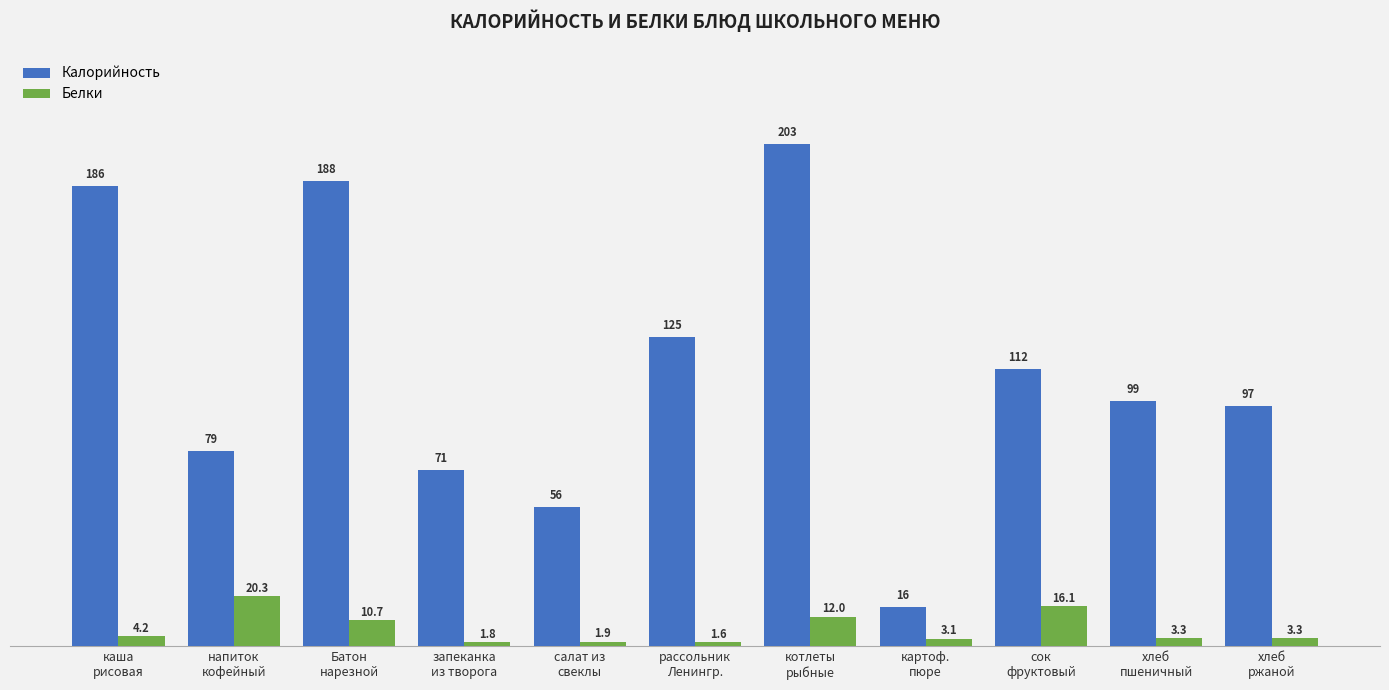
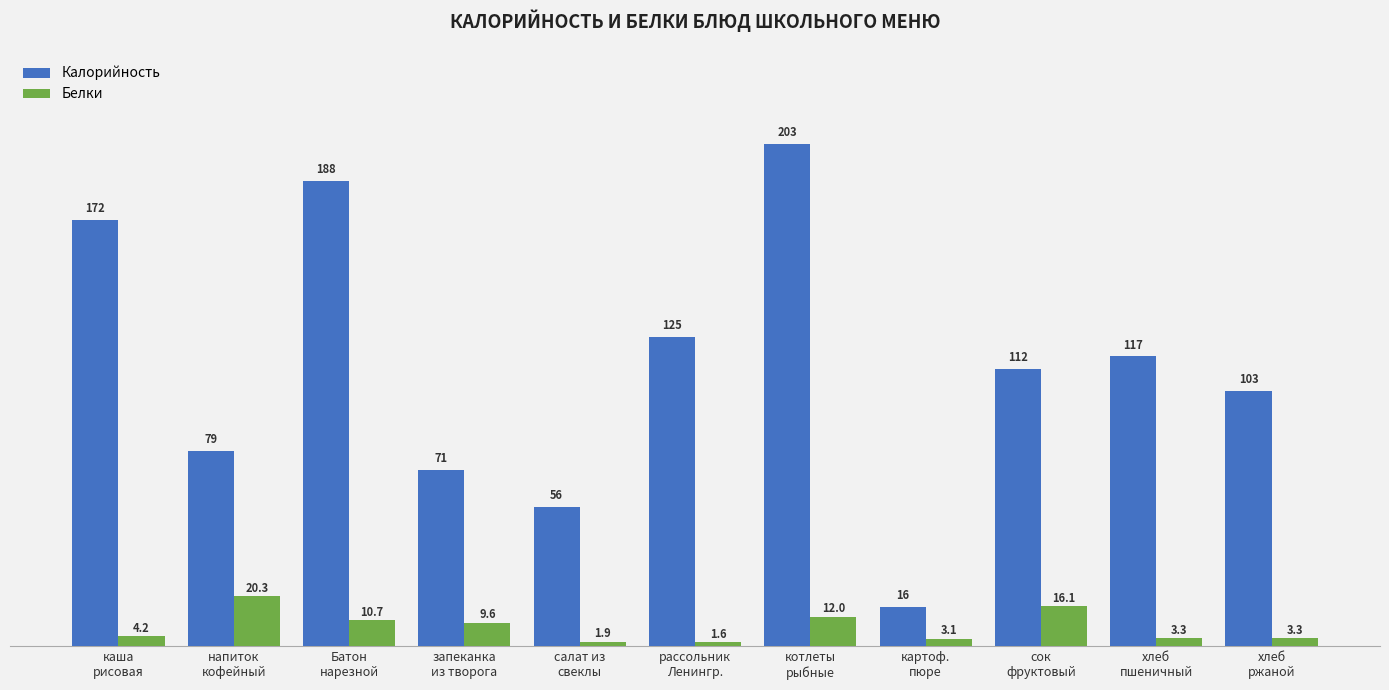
  {
    "Калорийность": {
-     "каша рисовая": 186,
+     "каша рисовая": 172,
      "напиток кофейный": 79,
      "Батон нарезной": 188,
      "запеканка из творога": 71,
      "салат из свеклы": 56,
      "рассольник Ленингр.": 125,
      "котлеты рыбные": 203,
      "картоф. пюре": 16,
      "сок фруктовый": 112,
-     "хлеб пшеничный": 99,
-     "хлеб ржаной": 97
+     "хлеб пшеничный": 117,
+     "хлеб ржаной": 103
    },
    "Белки": {
      "каша рисовая": 4.2,
      "напиток кофейный": 20.3,
      "Батон нарезной": 10.7,
-     "запеканка из творога": 1.8,
+     "запеканка из творога": 9.6,
      "салат из свеклы": 1.9,
      "рассольник Ленингр.": 1.6,
      "котлеты рыбные": 12.0,
      "картоф. пюре": 3.1,
      "сок фруктовый": 16.1,
      "хлеб пшеничный": 3.3,
      "хлеб ржаной": 3.3
    }
  }
